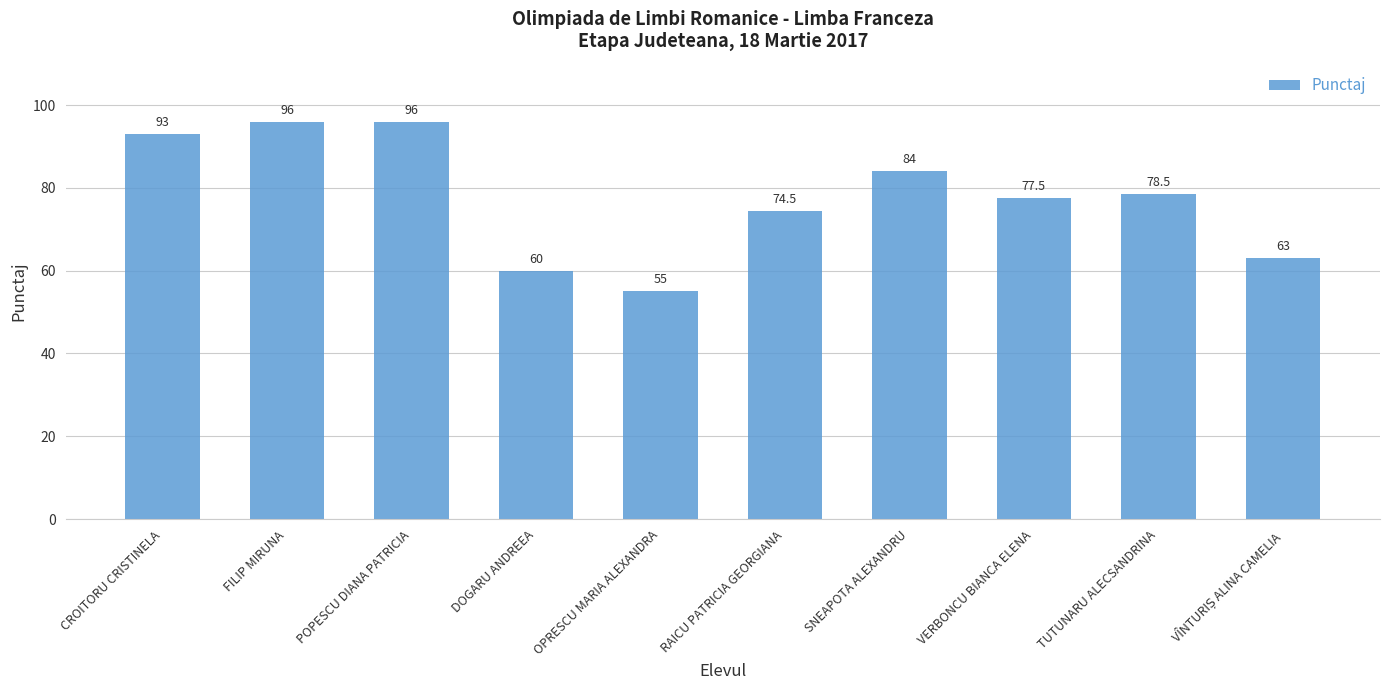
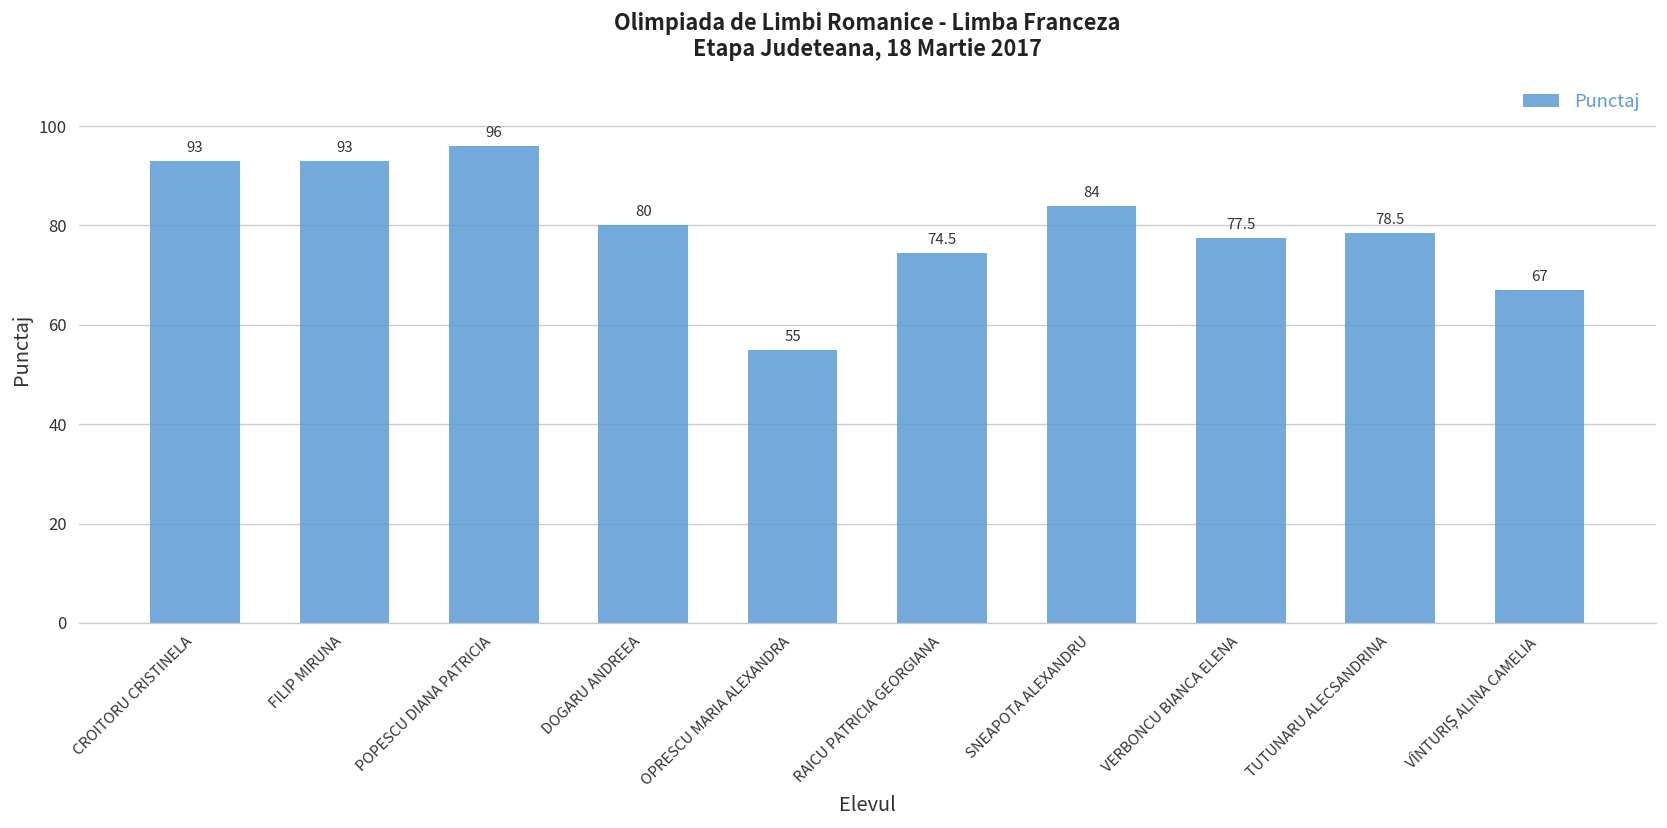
  {
    "CROITORU CRISTINELA": 93,
-   "FILIP MIRUNA": 96,
+   "FILIP MIRUNA": 93,
    "POPESCU DIANA PATRICIA": 96,
-   "DOGARU ANDREEA": 60,
+   "DOGARU ANDREEA": 80,
    "OPRESCU MARIA ALEXANDRA": 55,
    "RAICU PATRICIA GEORGIANA": 74.5,
    "SNEAPOTA ALEXANDRU": 84,
    "VERBONCU BIANCA ELENA": 77.5,
    "TUTUNARU ALECSANDRINA": 78.5,
-   "VÎNTURIȘ ALINA CAMELIA": 63
+   "VÎNTURIȘ ALINA CAMELIA": 67
  }
